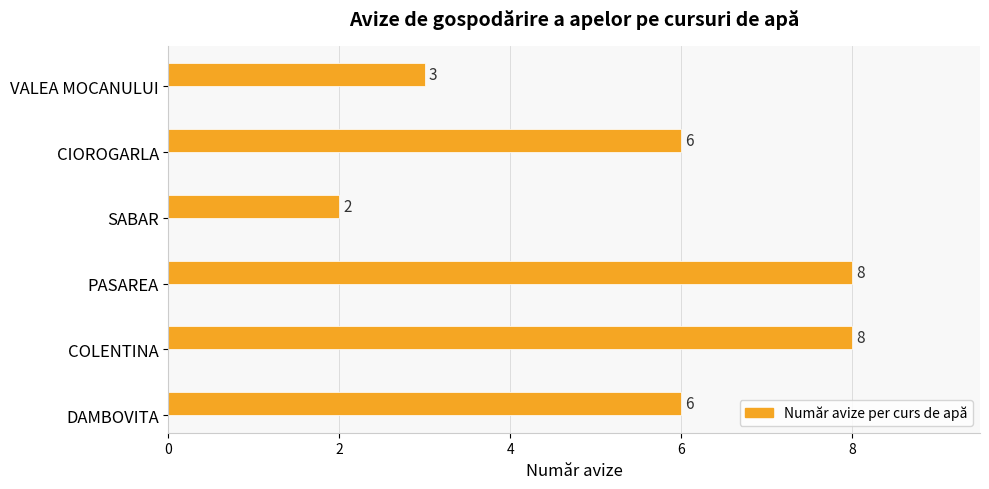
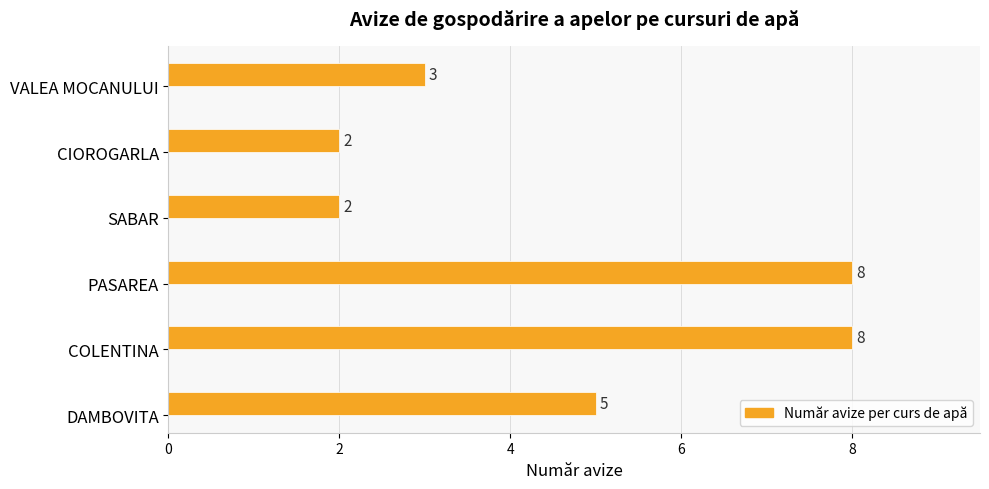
  {
    "VALEA MOCANULUI": 3,
-   "CIOROGARLA": 6,
+   "CIOROGARLA": 2,
    "SABAR": 2,
    "PASAREA": 8,
    "COLENTINA": 8,
-   "DAMBOVITA": 6
+   "DAMBOVITA": 5
  }
